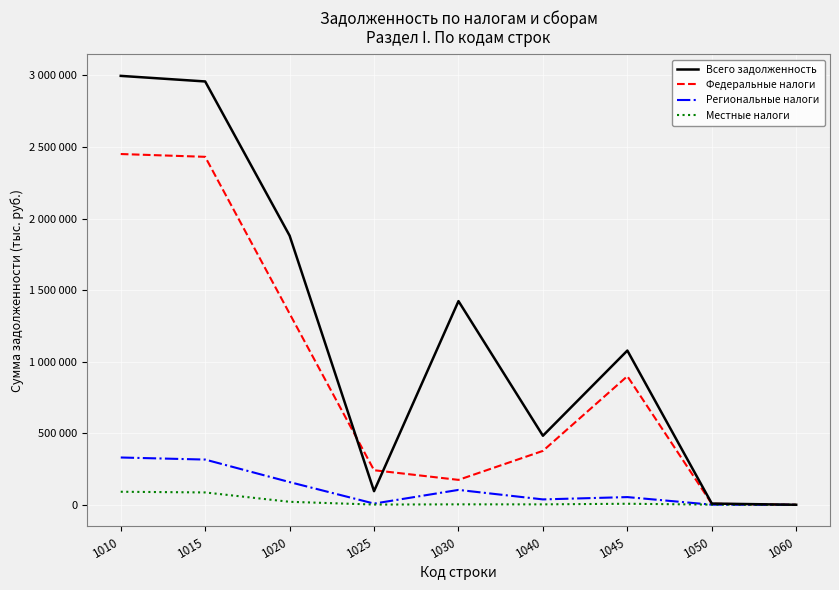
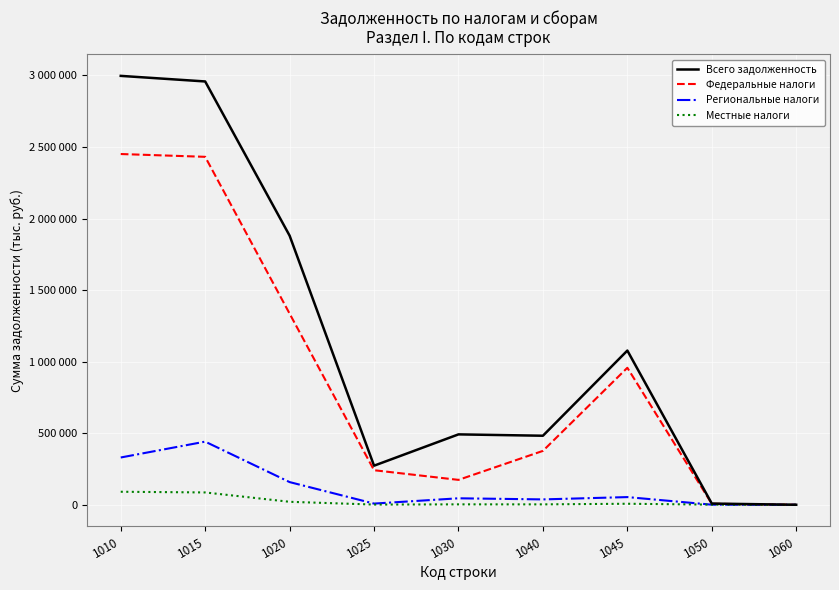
  {
    "Всего задолженность": {
      "1010": 3000000,
      "1015": 2960000,
      "1020": 1880000,
-     "1025": 100000,
-     "1030": 1420000,
+     "1025": 270000,
+     "1030": 490000,
      "1040": 480000,
      "1045": 1080000
    },
    "Федеральные налоги": {
      "1010": 2450000,
      "1015": 2430000,
      "1020": 1340000,
      "1025": 240000,
      "1030": 170000,
      "1040": 380000,
-     "1045": 900000
+     "1045": 960000
    },
    "Региональные налоги": {
      "1010": 330000,
-     "1015": 320000,
+     "1015": 440000,
      "1020": 160000,
-     "1030": 100000,
+     "1030": 50000,
      "1040": 40000,
      "1045": 50000
    },
    "Местные налоги": {
      "1010": 90000,
      "1015": 90000,
      "1020": 20000,
      "1030": 0,
      "1040": 0,
      "1045": 10000
    }
  }
